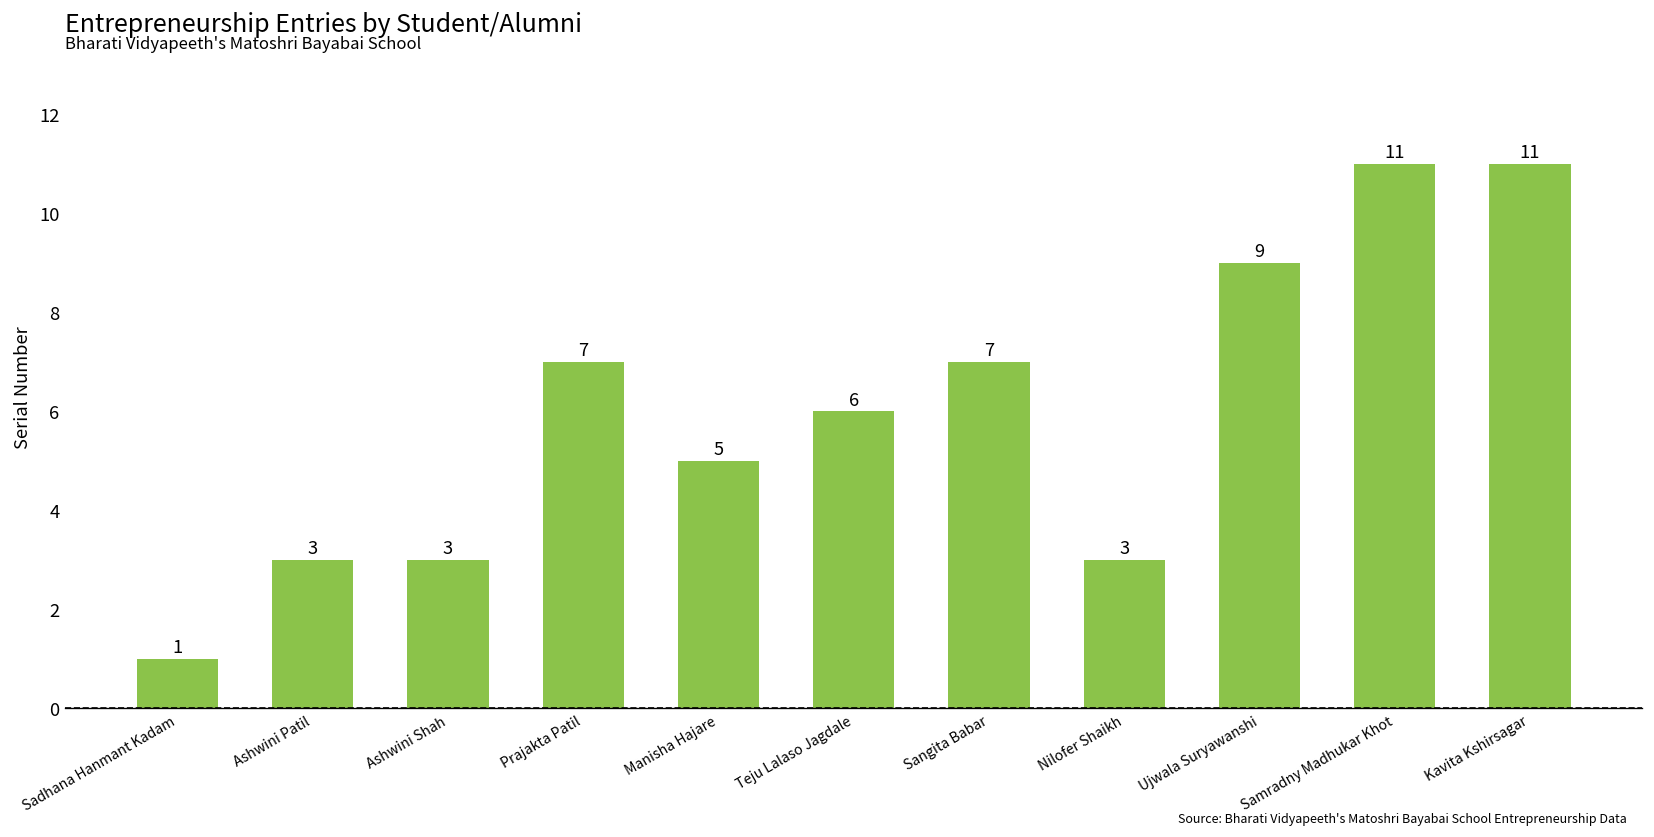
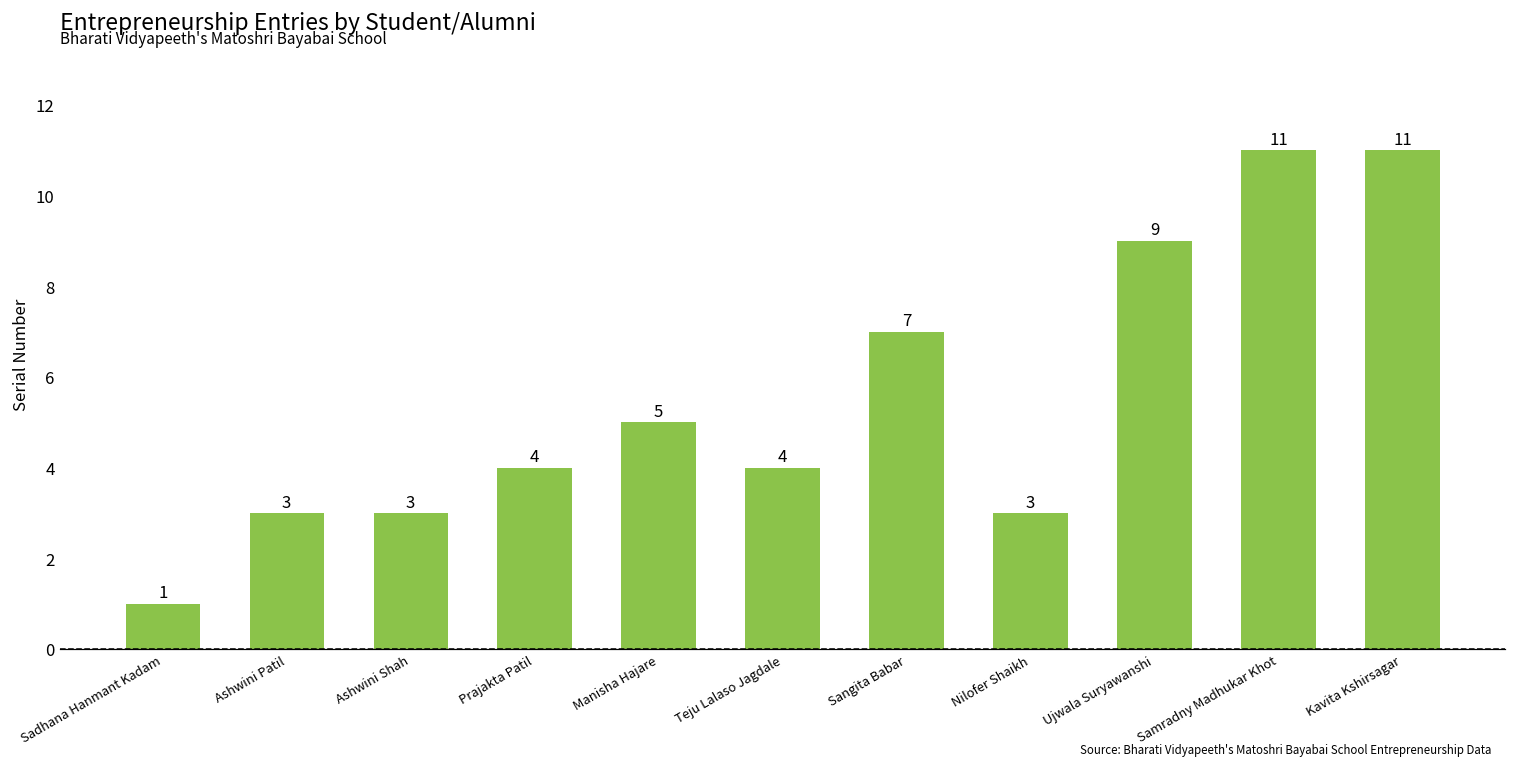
  {
    "Sadhana Hanmant Kadam": 1,
    "Ashwini Patil": 3,
    "Ashwini Shah": 3,
-   "Prajakta Patil": 7,
+   "Prajakta Patil": 4,
    "Manisha Hajare": 5,
-   "Teju Lalaso Jagdale": 6,
+   "Teju Lalaso Jagdale": 4,
    "Sangita Babar": 7,
    "Nilofer Shaikh": 3,
    "Ujwala Suryawanshi": 9,
    "Samradny Madhukar Khot": 11,
    "Kavita Kshirsagar": 11
  }
